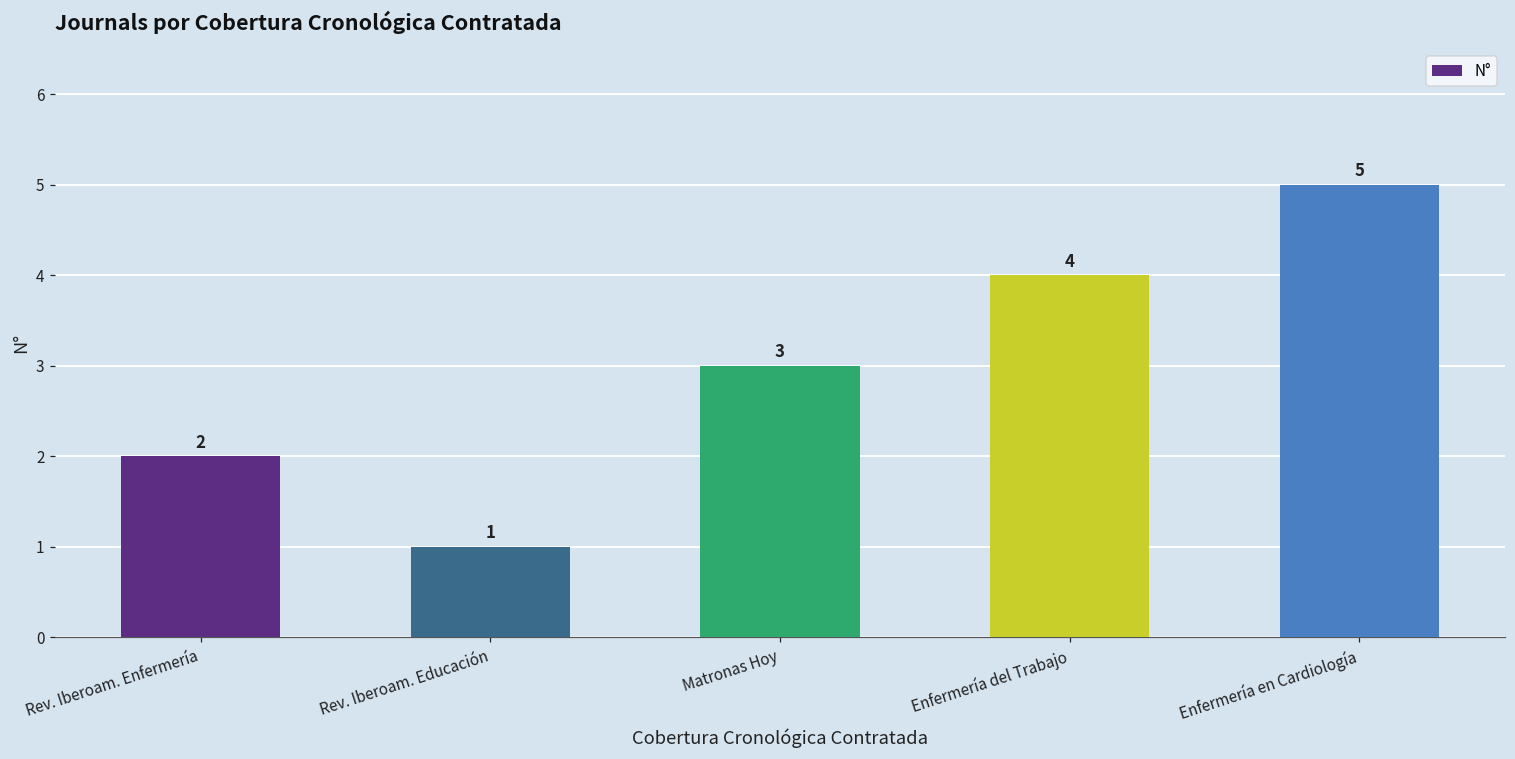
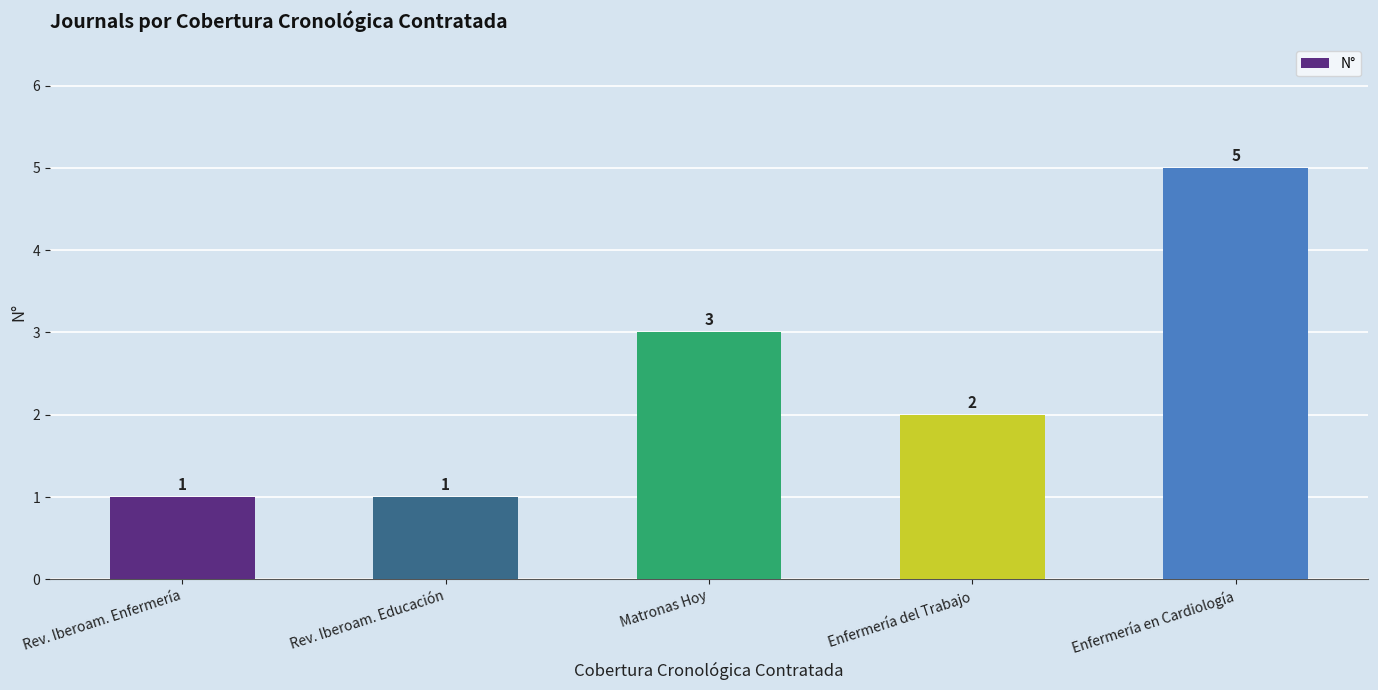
  {
-   "Rev. Iberoam. Enfermería": 2,
+   "Rev. Iberoam. Enfermería": 1,
    "Rev. Iberoam. Educación": 1,
    "Matronas Hoy": 3,
-   "Enfermería del Trabajo": 4,
+   "Enfermería del Trabajo": 2,
    "Enfermería en Cardiología": 5
  }
